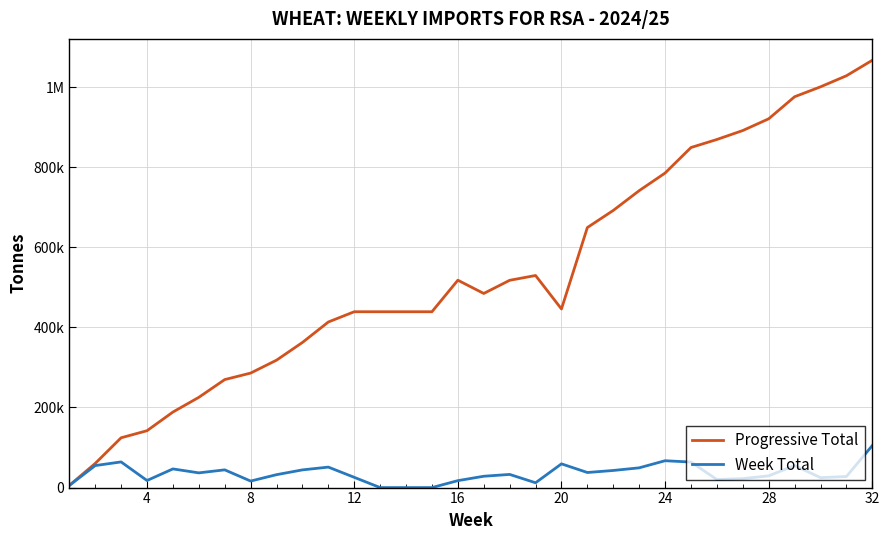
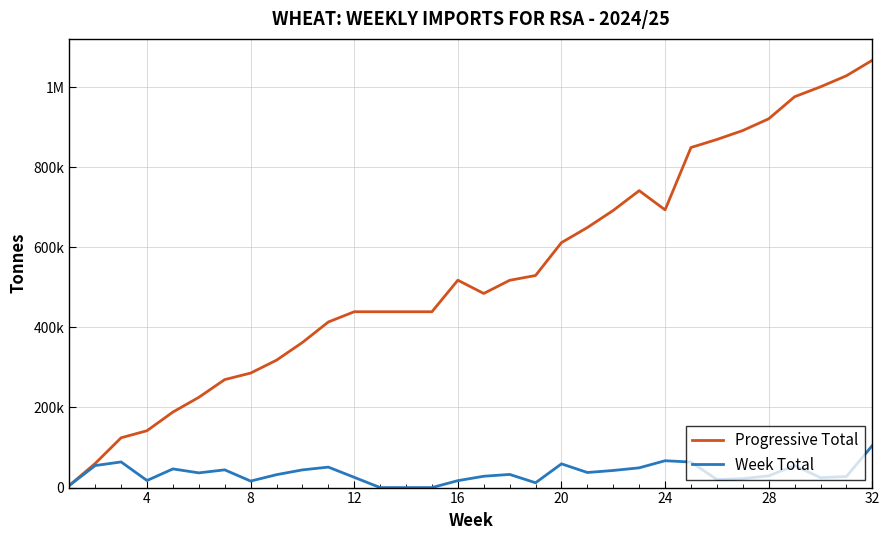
  {
    "Progressive Total": {
      "4": 140000,
      "8": 290000,
      "12": 440000,
      "16": 520000,
-     "20": 450000,
-     "24": 790000,
+     "20": 610000,
+     "24": 690000,
      "28": 920000,
      "32": 1070000
    },
    "Week Total": {
      "4": 20000,
      "8": 20000,
      "12": 30000,
      "16": 20000,
      "20": 60000,
      "24": 70000,
      "32": 100000
    }
  }
